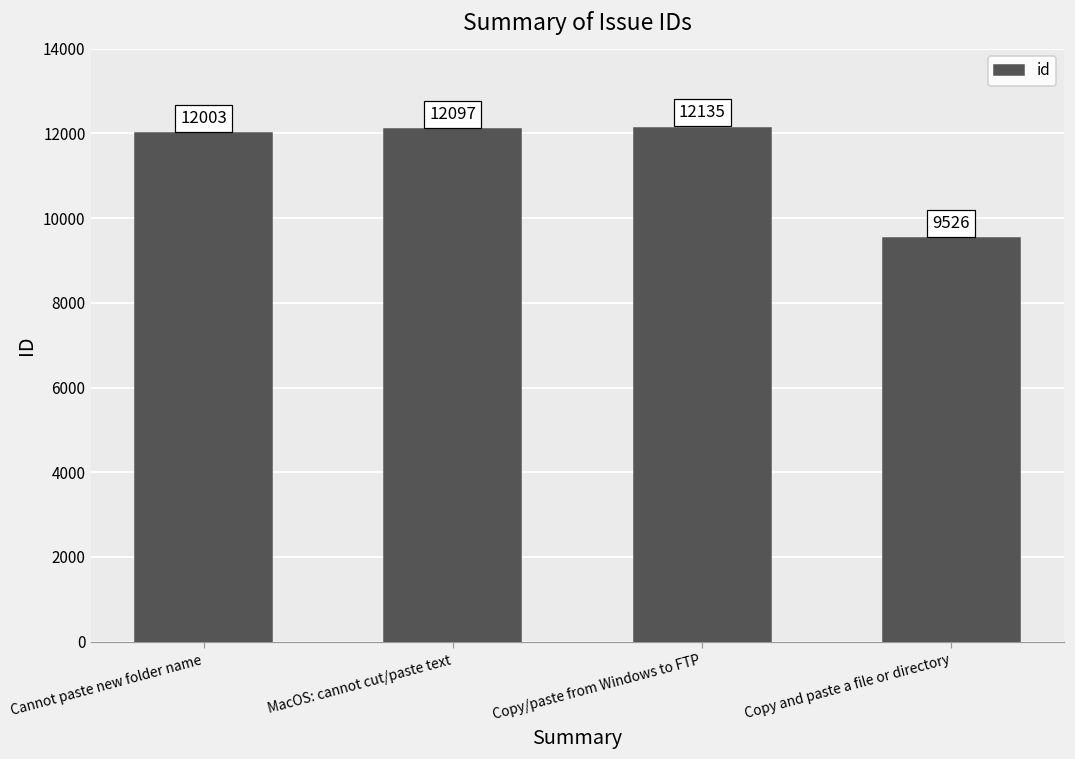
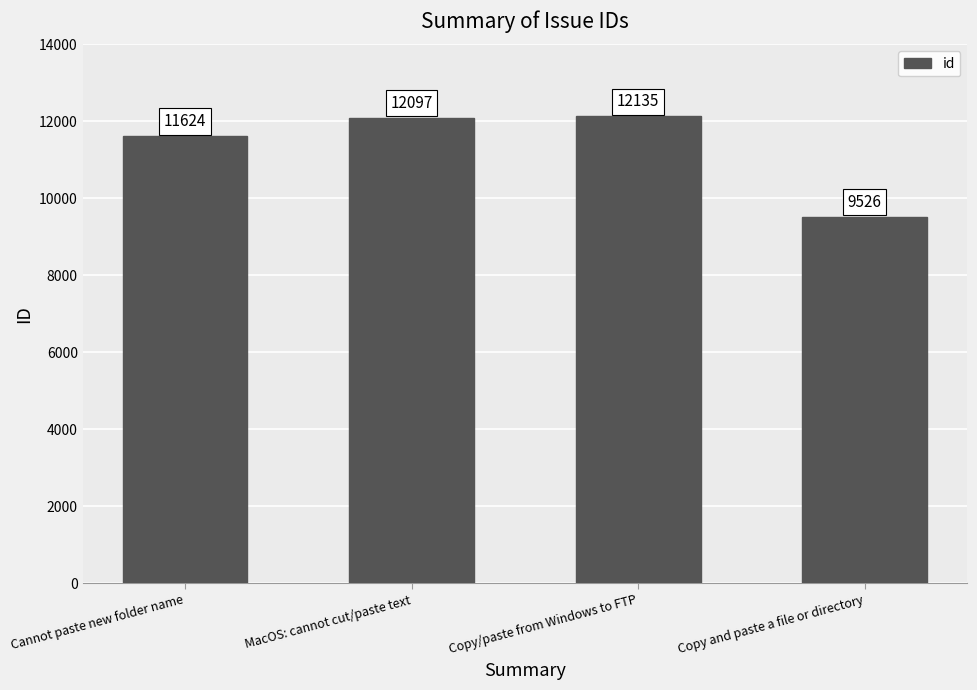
  {
-   "Cannot paste new folder name": 12003
+   "Cannot paste new folder name": 11624
  }
